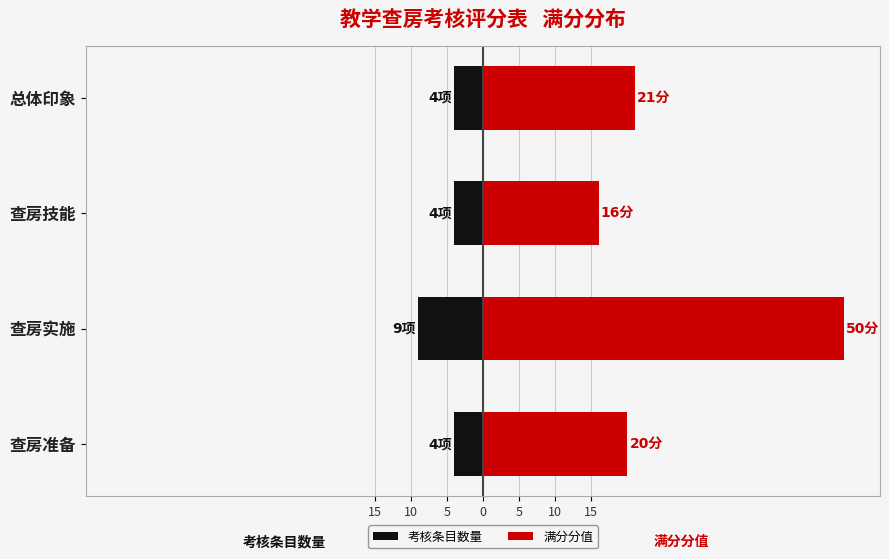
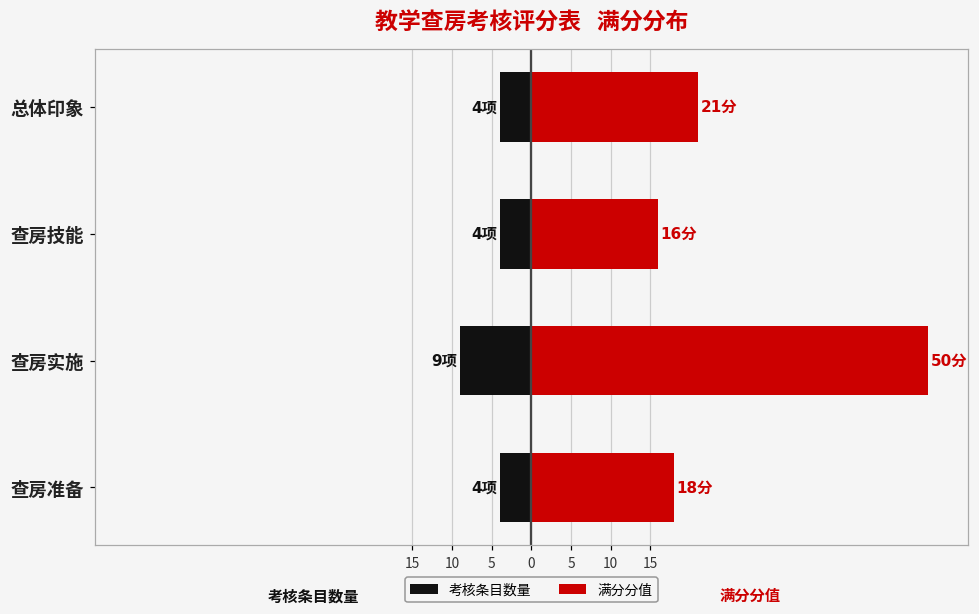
  {
    "满分分值": {
      "总体印象": "21分",
      "查房技能": "16分",
      "查房实施": "50分",
-     "查房准备": "20分"
+     "查房准备": "18分"
    }
  }
